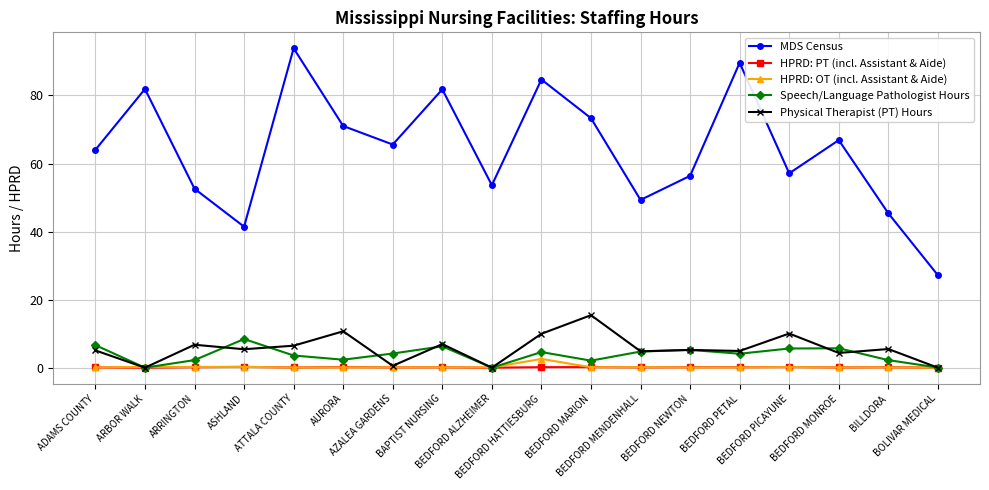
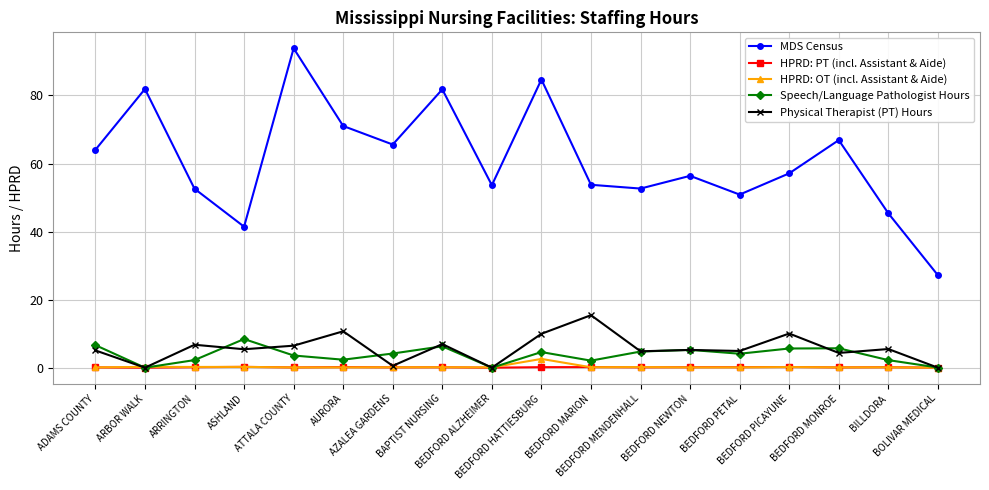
  {
    "MDS Census": {
      "ADAMS COUNTY": 64,
      "ARBOR WALK": 82,
      "ARRINGTON": 53,
      "ASHLAND": 41,
      "ATTALA COUNTY": 94,
      "AURORA": 71,
      "AZALEA GARDENS": 66,
      "BAPTIST NURSING": 82,
      "BEDFORD ALZHEIMER": 54,
      "BEDFORD HATTIESBURG": 85,
-     "BEDFORD MARION": 73,
-     "BEDFORD MENDENHALL": 49,
+     "BEDFORD MARION": 54,
+     "BEDFORD MENDENHALL": 53,
      "BEDFORD NEWTON": 56,
-     "BEDFORD PETAL": 90,
+     "BEDFORD PETAL": 51,
      "BEDFORD PICAYUNE": 57,
      "BEDFORD MONROE": 67,
      "BILLDORA": 45,
      "BOLIVAR MEDICAL": 27
    },
    "HPRD: PT (incl. Assistant & Aide)": {
      "BEDFORD HATTIESBURG": 0
    },
    "HPRD: OT (incl. Assistant & Aide)": {
      "BEDFORD HATTIESBURG": 3
    },
    "Speech/Language Pathologist Hours": {
      "ADAMS COUNTY": 7,
      "ARRINGTON": 2,
      "ASHLAND": 8,
      "ATTALA COUNTY": 4,
      "AURORA": 2,
      "AZALEA GARDENS": 4,
      "BEDFORD HATTIESBURG": 5,
      "BEDFORD MARION": 2,
      "BEDFORD PETAL": 4,
      "BEDFORD PICAYUNE": 6,
      "BEDFORD MONROE": 6,
      "BILLDORA": 2
    },
    "Physical Therapist (PT) Hours": {
      "ADAMS COUNTY": 5,
      "ARRINGTON": 7,
      "ASHLAND": 5,
      "ATTALA COUNTY": 6,
      "AURORA": 11,
      "BEDFORD HATTIESBURG": 10,
      "BEDFORD MARION": 15,
      "BEDFORD PETAL": 5,
      "BEDFORD PICAYUNE": 10,
      "BEDFORD MONROE": 4,
      "BILLDORA": 5
    }
  }
